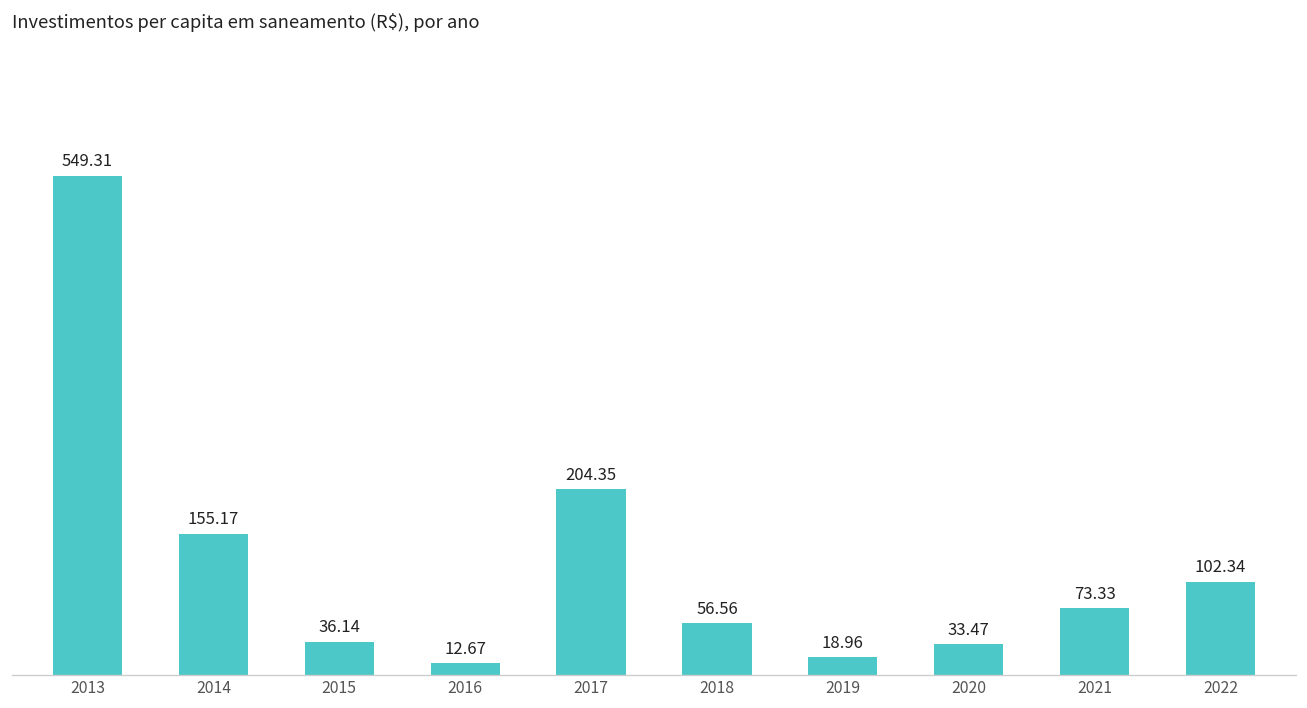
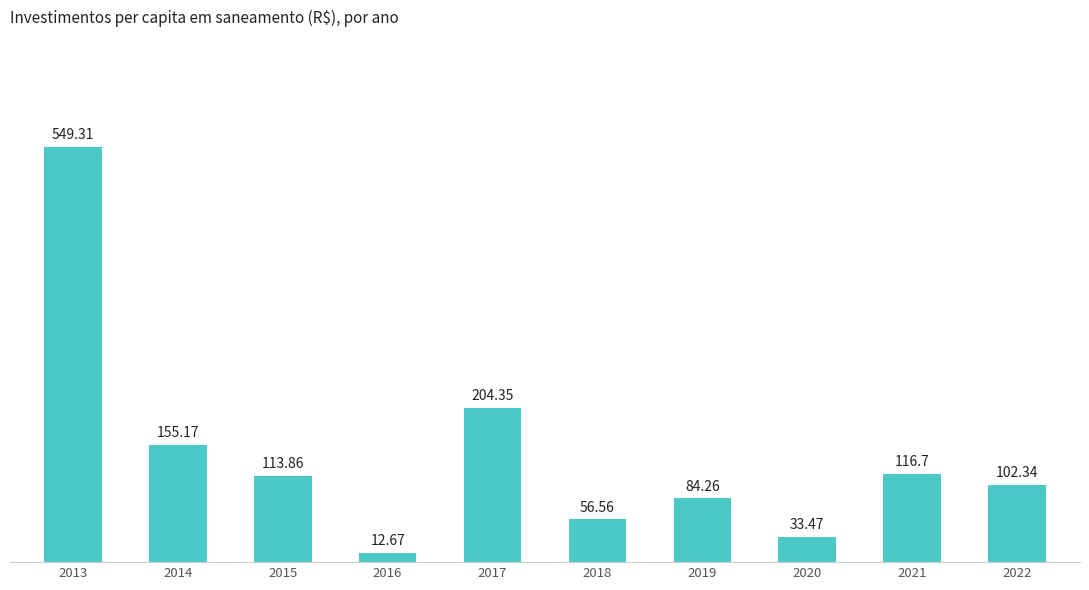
  {
    "2013": 549.31,
    "2014": 155.17,
-   "2015": 36.14,
+   "2015": 113.86,
    "2016": 12.67,
    "2017": 204.35,
    "2018": 56.56,
-   "2019": 18.96,
+   "2019": 84.26,
    "2020": 33.47,
-   "2021": 73.33,
+   "2021": 116.7,
    "2022": 102.34
  }
